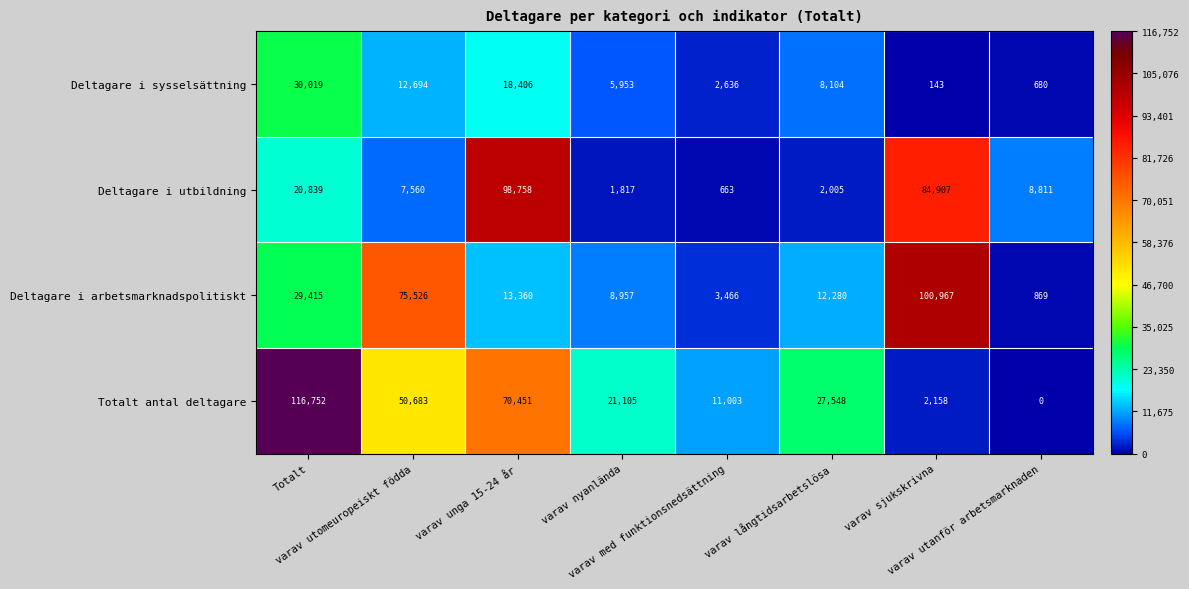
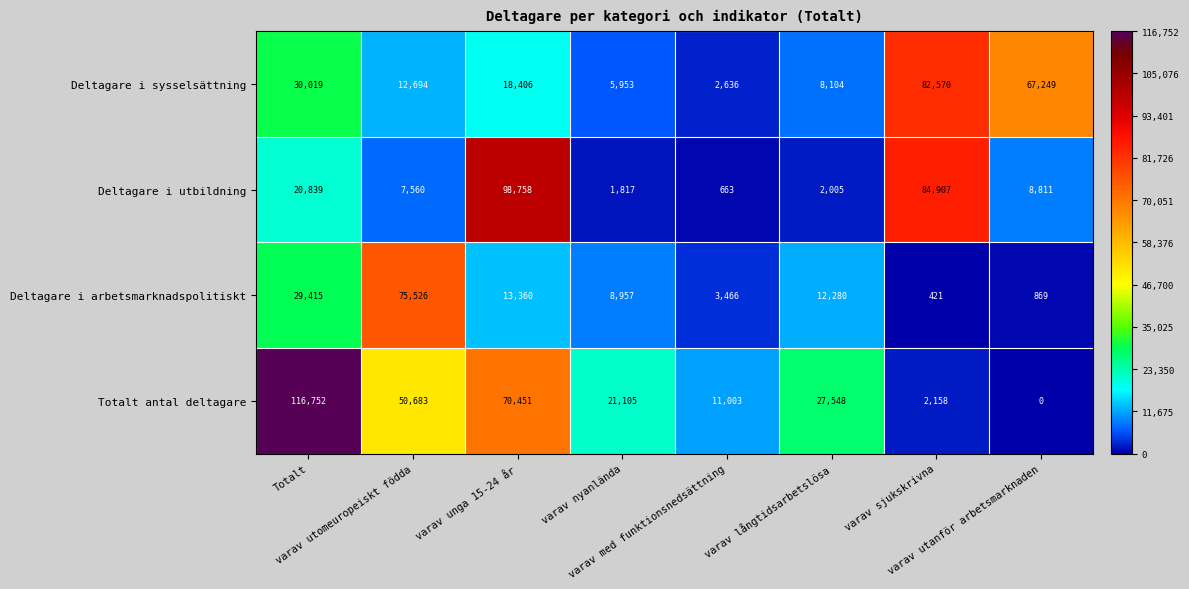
  {
    "Deltagare i sysselsättning": {
      "Totalt": "30,019",
      "varav utomeuropeiskt födda": "12,694",
      "varav unga 15-24 år": "18,406",
      "varav nyanlända": "5,953",
      "varav med funktionsnedsättning": "2,636",
      "varav långtidsarbetslösa": "8,104",
-     "varav sjukskrivna": "143",
-     "varav utanför arbetsmarknaden": "680"
+     "varav sjukskrivna": "82,570",
+     "varav utanför arbetsmarknaden": "67,249"
    },
    "Deltagare i utbildning": {
      "Totalt": "20,839",
      "varav utomeuropeiskt födda": "7,560",
      "varav unga 15-24 år": "98,758",
      "varav nyanlända": "1,817",
      "varav med funktionsnedsättning": "663",
      "varav långtidsarbetslösa": "2,005",
      "varav sjukskrivna": "84,907",
      "varav utanför arbetsmarknaden": "8,811"
    },
    "Deltagare i arbetsmarknadspolitiskt": {
      "Totalt": "29,415",
      "varav utomeuropeiskt födda": "75,526",
      "varav unga 15-24 år": "13,360",
      "varav nyanlända": "8,957",
      "varav med funktionsnedsättning": "3,466",
      "varav långtidsarbetslösa": "12,280",
-     "varav sjukskrivna": "100,967",
+     "varav sjukskrivna": "421",
      "varav utanför arbetsmarknaden": "869"
    },
    "Totalt antal deltagare": {
      "Totalt": "116,752",
      "varav utomeuropeiskt födda": "50,683",
      "varav unga 15-24 år": "70,451",
      "varav nyanlända": "21,105",
      "varav med funktionsnedsättning": "11,003",
      "varav långtidsarbetslösa": "27,548",
      "varav sjukskrivna": "2,158",
      "varav utanför arbetsmarknaden": "0"
    }
  }
